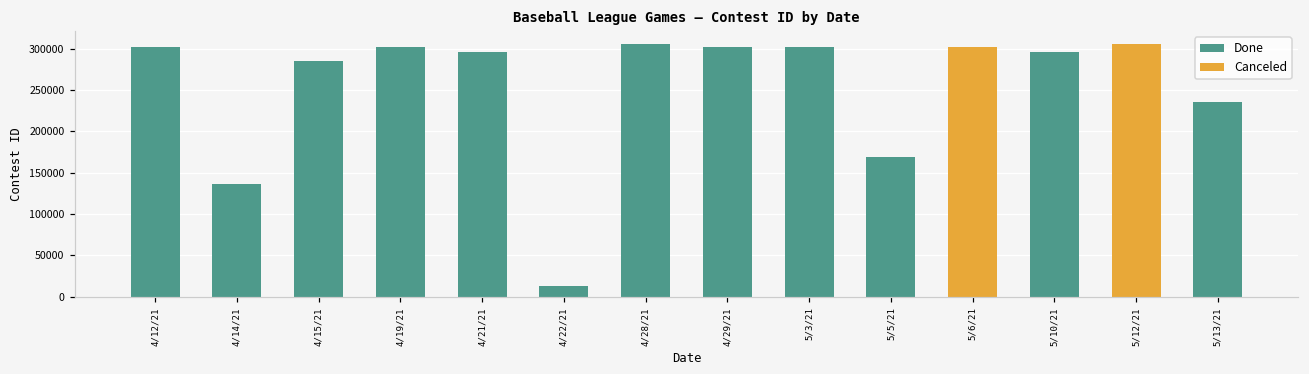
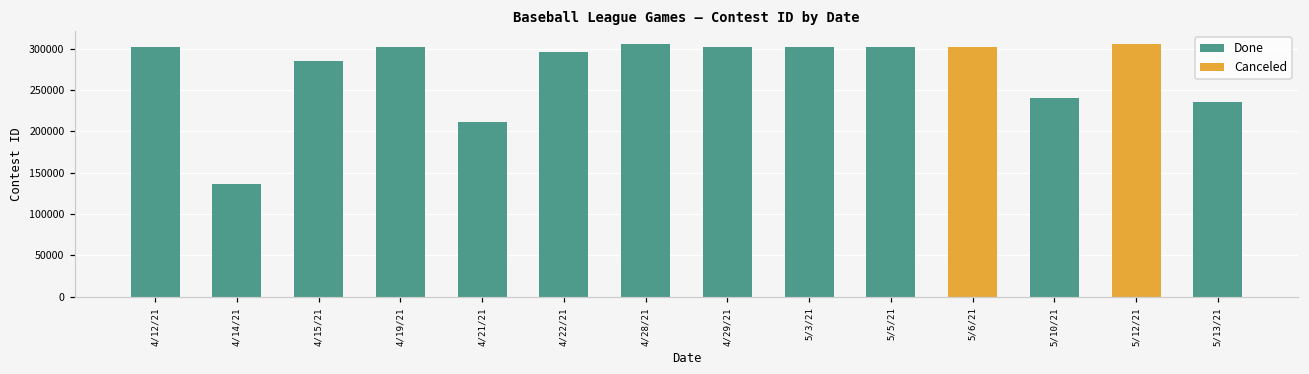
  {
    "Done": {
      "4/12/21": 300000,
      "4/14/21": 140000,
      "4/15/21": 290000,
      "4/19/21": 300000,
-     "4/21/21": 300000,
-     "4/22/21": 10000,
+     "4/21/21": 210000,
+     "4/22/21": 300000,
      "4/28/21": 310000,
      "4/29/21": 300000,
      "5/3/21": 300000,
-     "5/5/21": 170000,
+     "5/5/21": 300000,
      "5/6/21": 0,
-     "5/10/21": 300000,
+     "5/10/21": 240000,
      "5/12/21": 0,
      "5/13/21": 240000
    },
    "Canceled": {
      "4/12/21": 0,
      "4/14/21": 0,
      "4/15/21": 0,
      "4/19/21": 0,
      "4/21/21": 0,
      "4/22/21": 0,
      "4/28/21": 0,
      "4/29/21": 0,
      "5/3/21": 0,
      "5/5/21": 0,
      "5/6/21": 300000,
      "5/10/21": 0,
      "5/12/21": 310000,
      "5/13/21": 0
    }
  }
